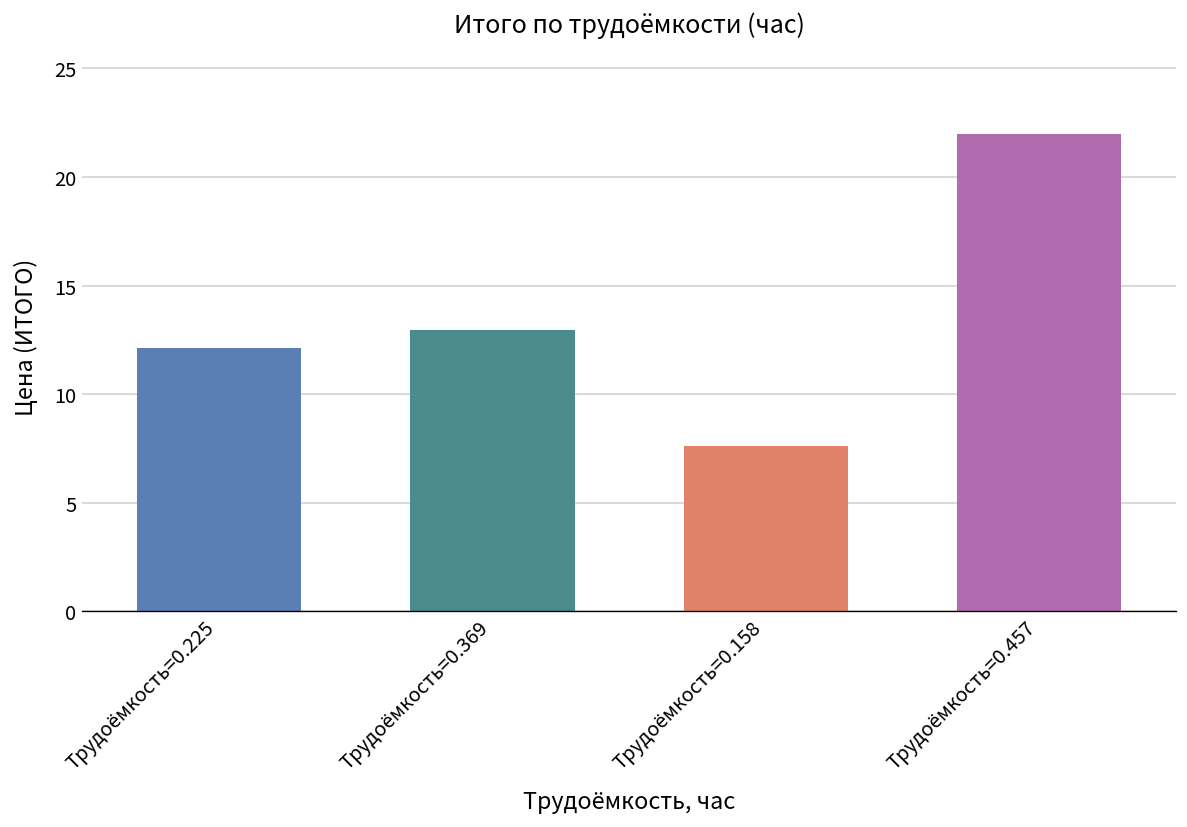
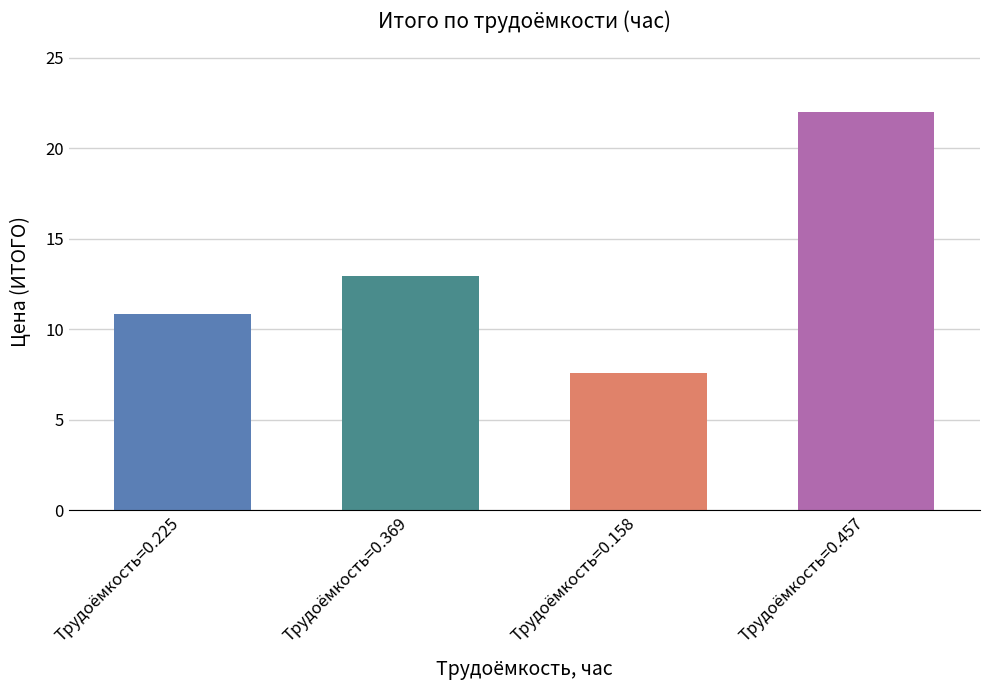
  {
-   "Трудоёмкость=0.225": 12.1,
+   "Трудоёмкость=0.225": 10.8,
    "Трудоёмкость=0.369": 12.9,
    "Трудоёмкость=0.158": 7.6,
    "Трудоёмкость=0.457": 22.0
  }
